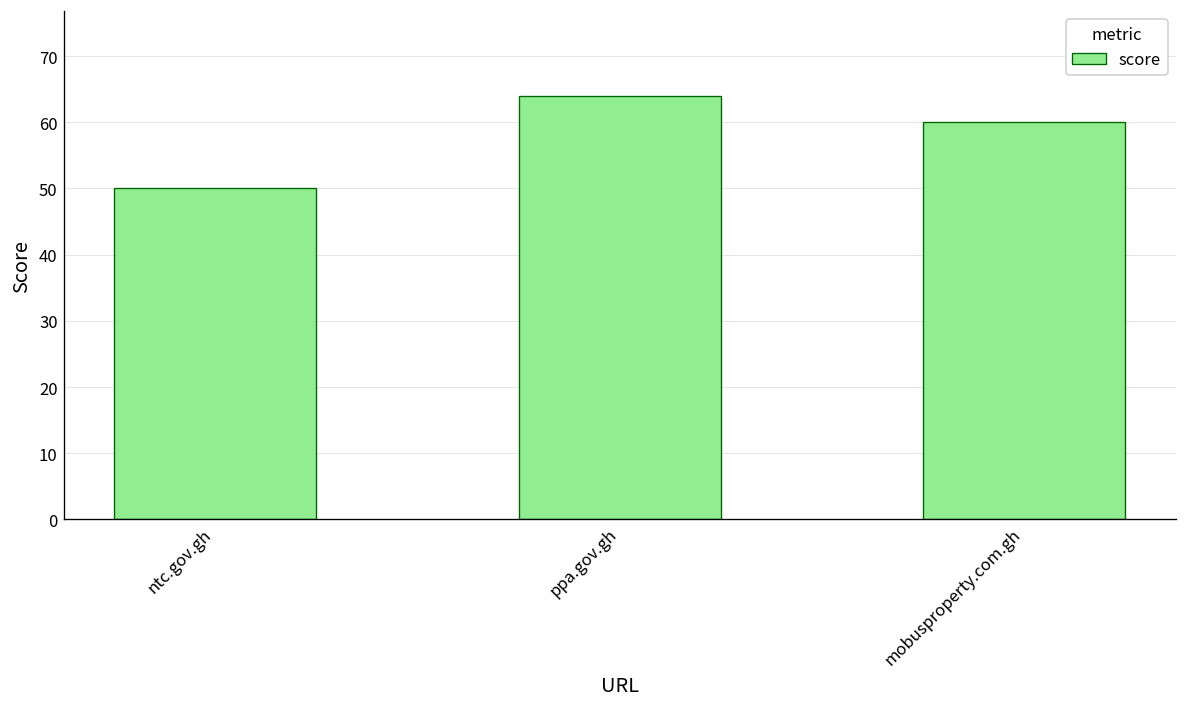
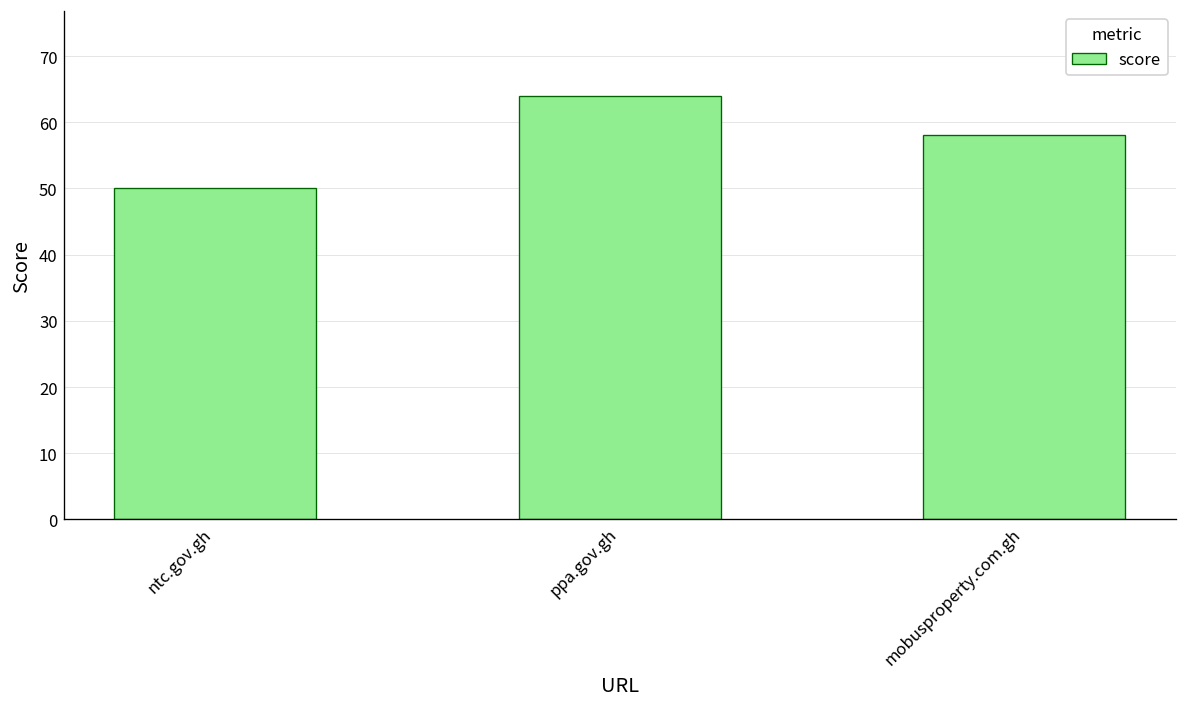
  {
    "ntc.gov.gh": 50,
    "ppa.gov.gh": 64,
-   "mobusproperty.com.gh": 60
+   "mobusproperty.com.gh": 58
  }
